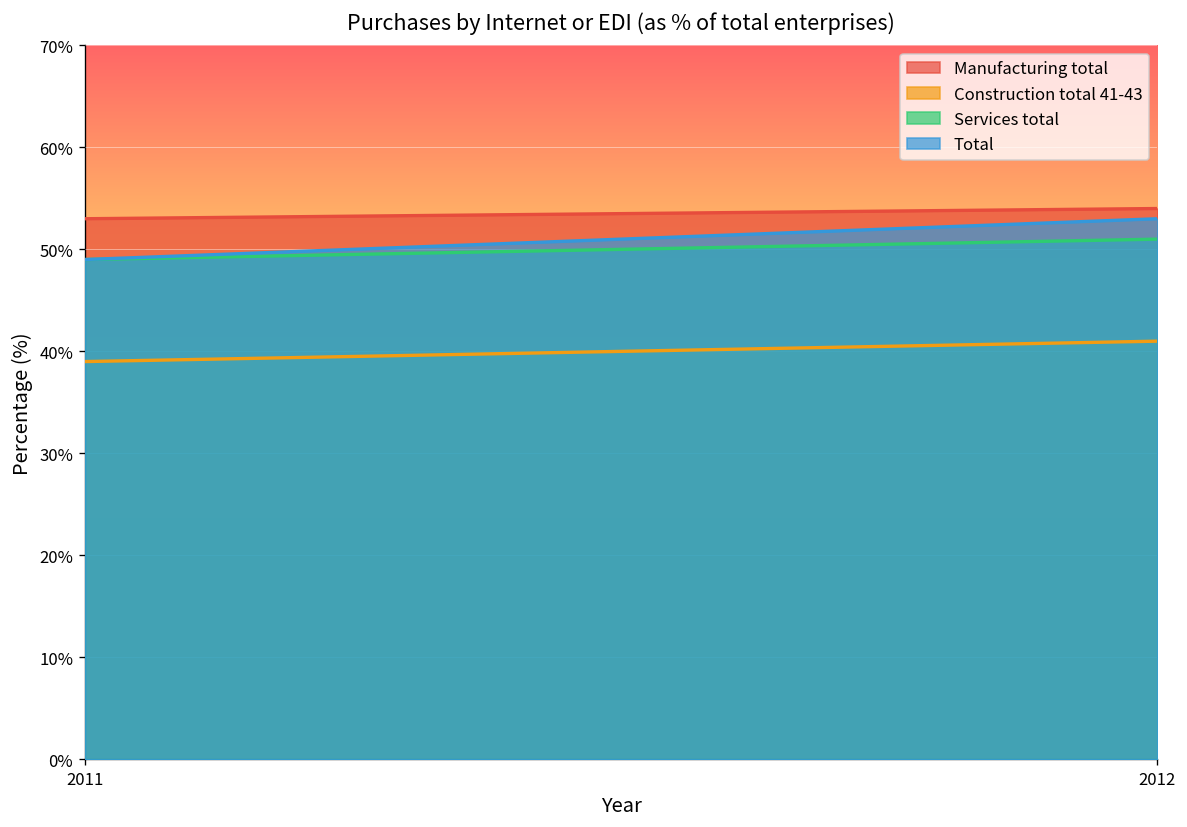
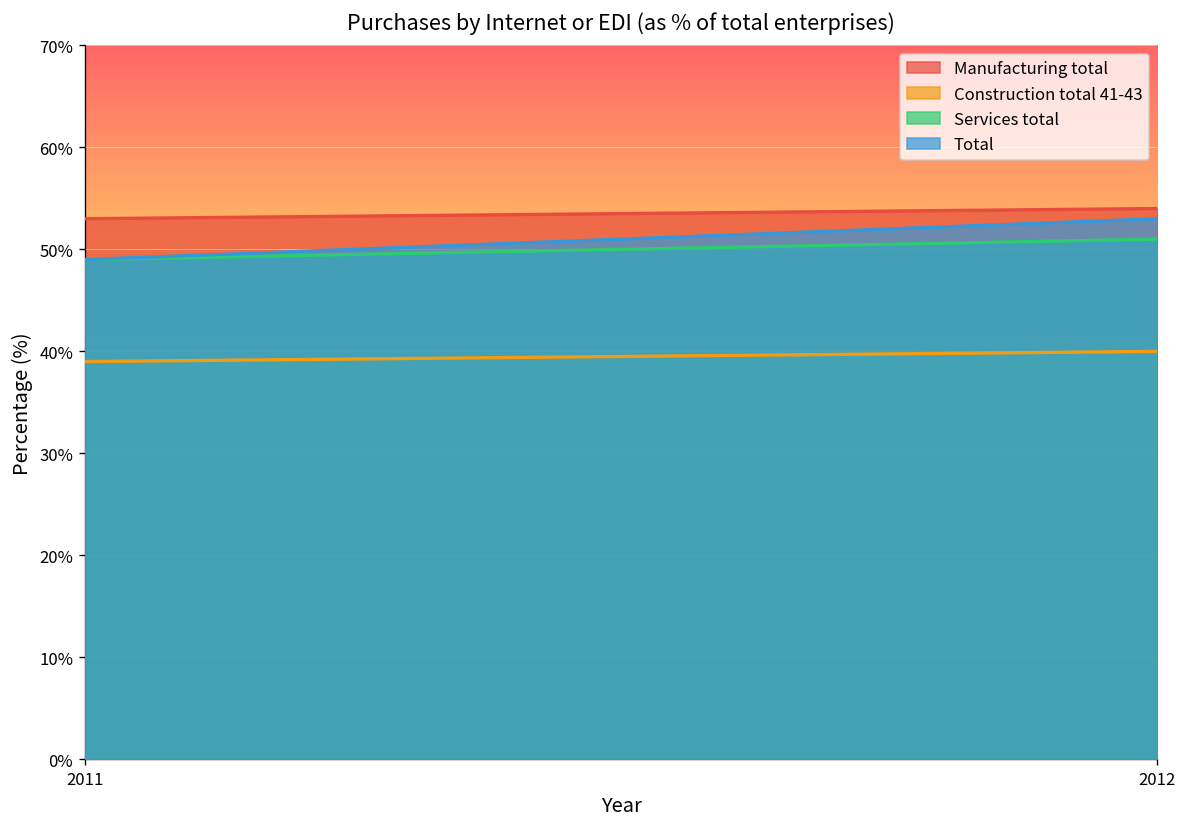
  {
    "Manufacturing total": {
      "2011": "53%",
      "2012": "54%"
    },
    "Construction total 41-43": {
      "2011": "39%",
-     "2012": "41%"
+     "2012": "40%"
    },
    "Services total": {
      "2012": "51%"
    },
    "Total": {
      "2012": "53%"
    }
  }
